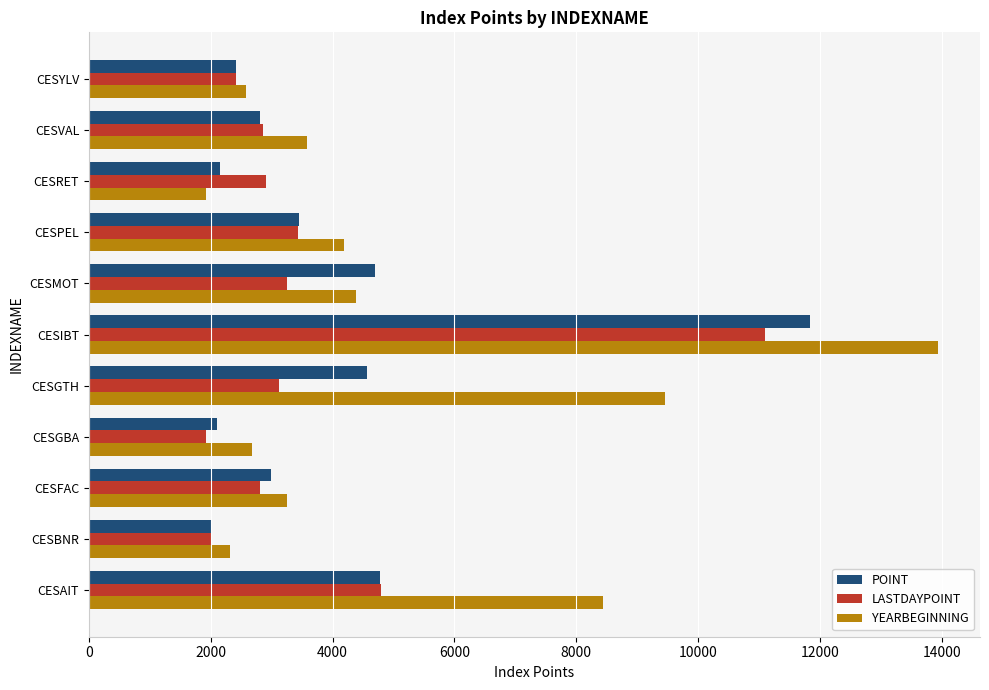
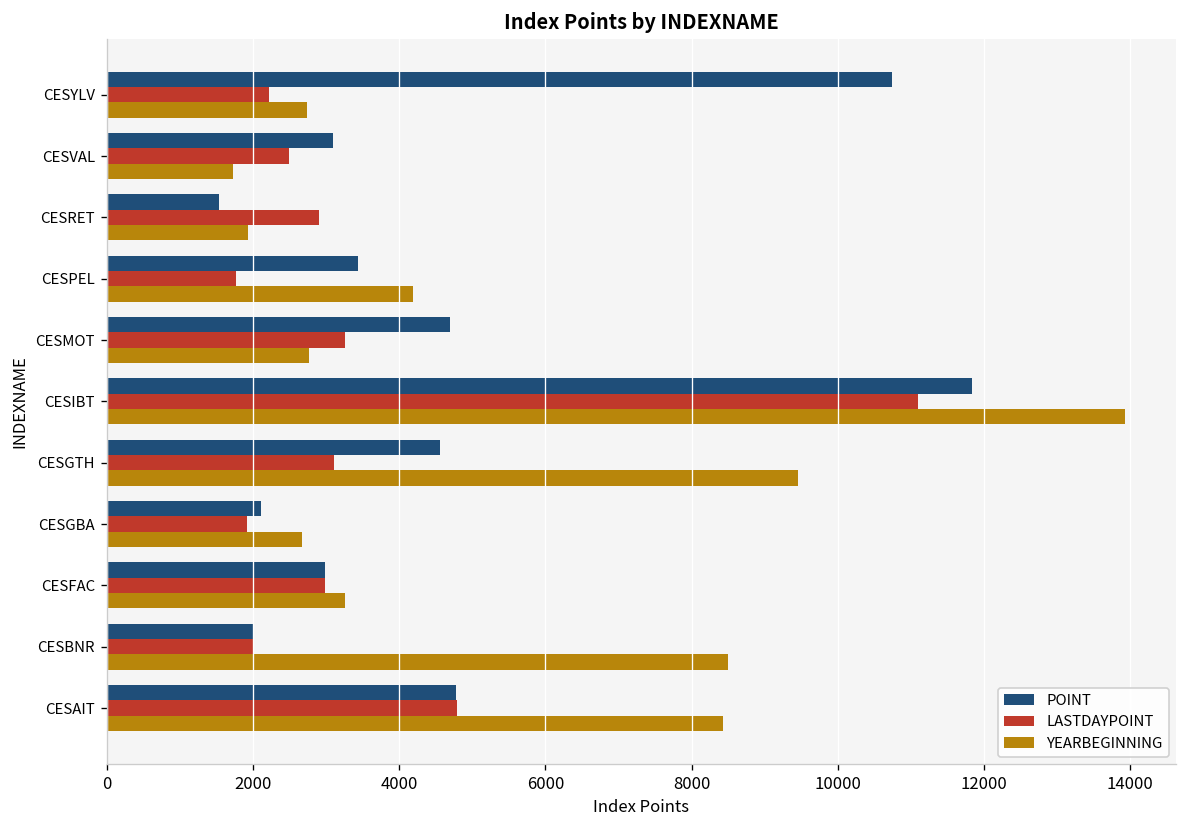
  {
    "POINT": {
-     "CESYLV": 2400,
-     "CESVAL": 2800,
-     "CESRET": 2200,
+     "CESYLV": 10700,
+     "CESVAL": 3100,
+     "CESRET": 1500,
      "CESPEL": 3400,
      "CESMOT": 4700,
      "CESIBT": 11800,
      "CESGTH": 4600,
      "CESGBA": 2100,
      "CESFAC": 3000,
      "CESBNR": 2000,
      "CESAIT": 4800
    },
    "LASTDAYPOINT": {
-     "CESYLV": 2400,
-     "CESVAL": 2900,
+     "CESYLV": 2200,
+     "CESVAL": 2500,
      "CESRET": 2900,
-     "CESPEL": 3400,
+     "CESPEL": 1800,
      "CESMOT": 3300,
      "CESIBT": 11100,
      "CESGTH": 3100,
      "CESGBA": 1900,
-     "CESFAC": 2800,
+     "CESFAC": 3000,
      "CESBNR": 2000,
      "CESAIT": 4800
    },
    "YEARBEGINNING": {
-     "CESYLV": 2600,
-     "CESVAL": 3600,
+     "CESYLV": 2700,
+     "CESVAL": 1700,
      "CESRET": 1900,
      "CESPEL": 4200,
-     "CESMOT": 4400,
+     "CESMOT": 2800,
      "CESIBT": 13900,
      "CESGTH": 9500,
      "CESGBA": 2700,
      "CESFAC": 3300,
-     "CESBNR": 2300,
+     "CESBNR": 8500,
      "CESAIT": 8400
    }
  }
